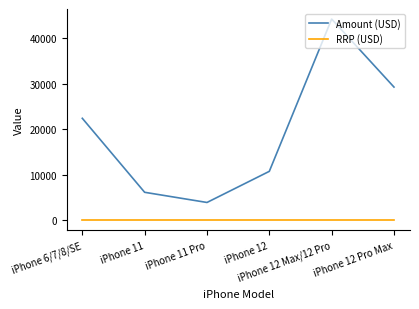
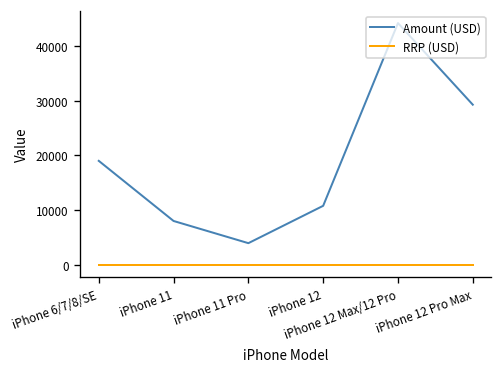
  {
    "Amount (USD)": {
-     "iPhone 6/7/8/SE": 22000,
-     "iPhone 11": 6000,
+     "iPhone 6/7/8/SE": 19000,
+     "iPhone 11": 8000,
      "iPhone 11 Pro": 4000,
      "iPhone 12": 11000,
      "iPhone 12 Pro Max": 29000
    },
    "RRP (USD)": {
      "iPhone 6/7/8/SE": 0,
      "iPhone 11": 0,
      "iPhone 11 Pro": 0,
      "iPhone 12": 0,
      "iPhone 12 Max/12 Pro": 0,
      "iPhone 12 Pro Max": 0
    }
  }
